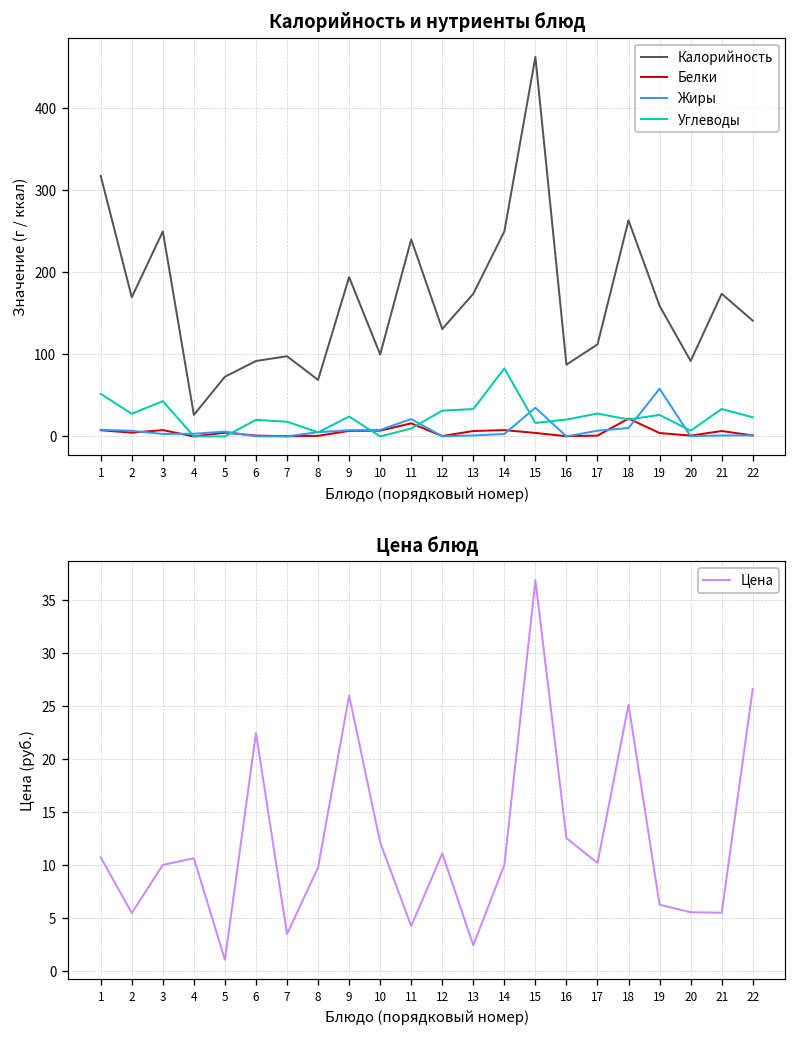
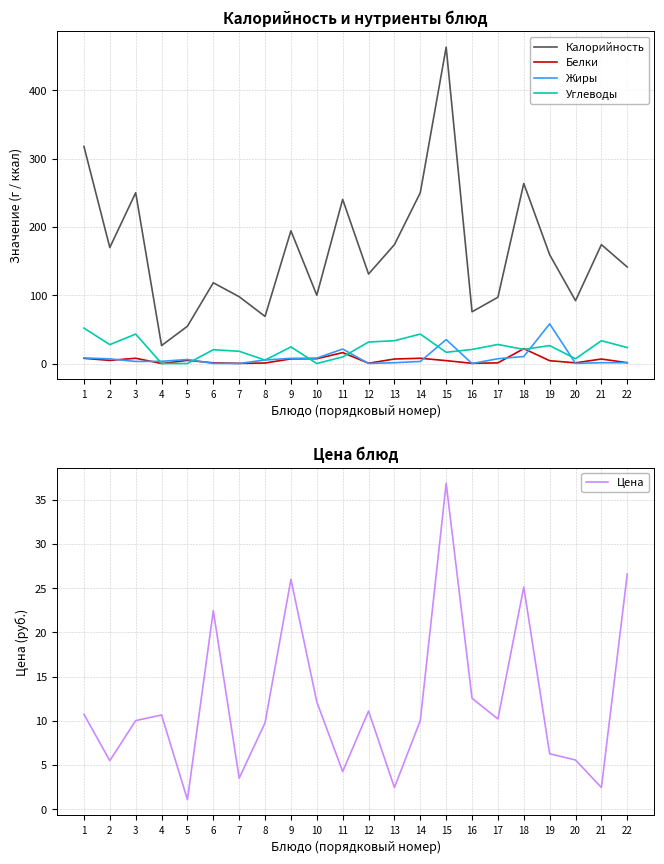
  {
    "Калорийность и нутриенты блюд": {
      "Калорийность": {
        "1": 320,
        "2": 170,
        "3": 250,
        "4": 30,
-       "5": 70,
-       "6": 90,
+       "5": 50,
+       "6": 120,
        "7": 100,
        "8": 70,
        "9": 190,
        "10": 100,
        "11": 240,
        "12": 130,
        "13": 170,
        "14": 250,
        "15": 460,
-       "16": 90,
-       "17": 110,
+       "16": 80,
+       "17": 100,
        "18": 260,
        "19": 160,
        "20": 90,
        "21": 170,
        "22": 140
      },
      "Белки": {
        "3": 10,
        "8": 0,
        "11": 20,
        "13": 10,
        "14": 10,
        "15": 0,
        "17": 0,
        "19": 0,
        "21": 10
      },
      "Жиры": {
        "3": 0,
        "11": 20,
        "13": 0,
        "14": 0,
        "15": 40,
        "17": 10,
        "18": 10,
        "19": 60,
        "21": 0
      },
      "Углеводы": {
        "1": 50,
        "2": 30,
        "3": 40,
        "5": 0,
        "6": 20,
        "7": 20,
        "9": 20,
        "10": 0,
        "11": 10,
        "12": 30,
        "13": 30,
-       "14": 80,
+       "14": 40,
        "15": 20,
        "16": 20,
        "17": 30,
        "19": 30,
        "20": 10,
        "21": 30,
        "22": 20
      }
    },
    "Цена блюд": {
      "1": 11,
      "2": 5,
      "3": 10,
      "4": 11,
      "5": 1,
      "6": 22,
      "7": 4,
      "8": 10,
      "9": 26,
      "10": 12,
      "11": 4,
      "12": 11,
      "13": 2,
      "14": 10,
      "15": 37,
      "16": 13,
      "17": 10,
      "18": 25,
      "19": 6,
      "20": 6,
-     "21": 6,
+     "21": 2,
      "22": 27
    }
  }
